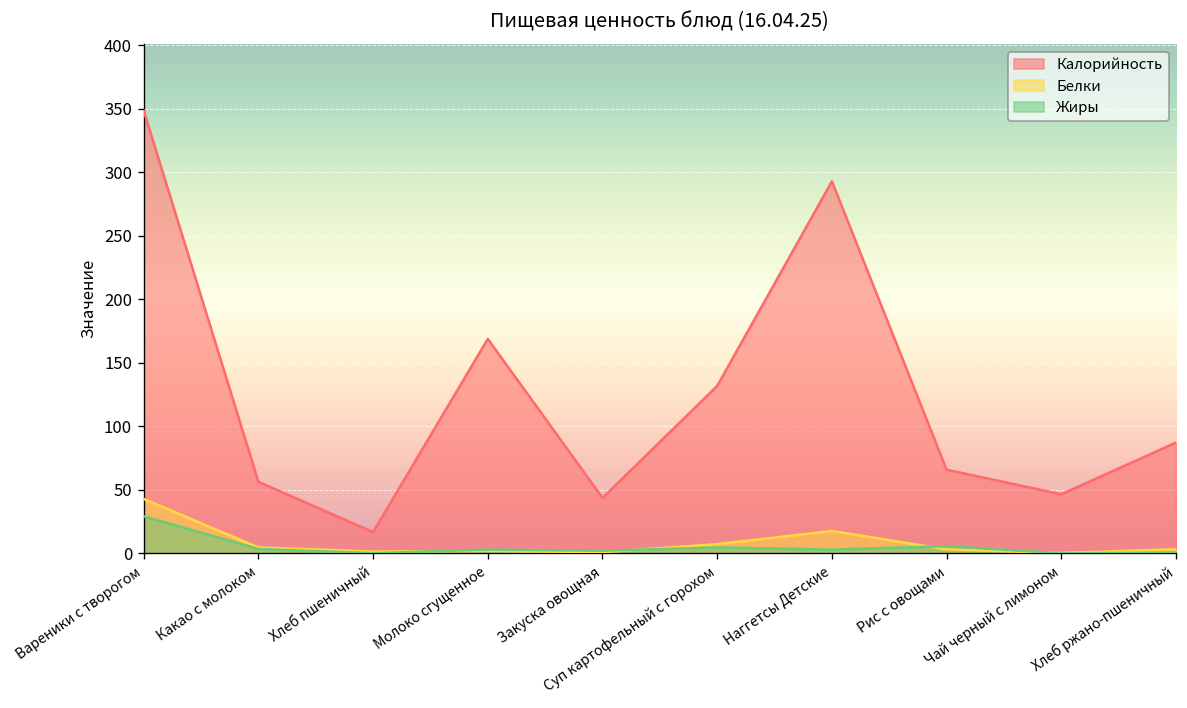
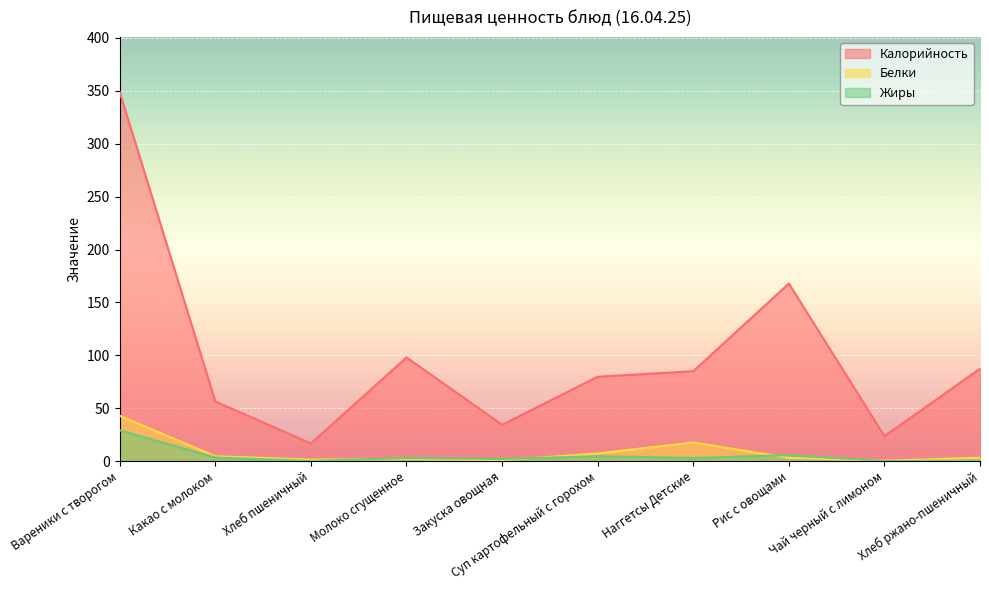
  {
    "Калорийность": {
      "Вареники с творогом": 349,
      "Какао с молоком": 56,
      "Хлеб пшеничный": 17,
-     "Молоко сгущенное": 169,
-     "Закуска овощная": 44,
-     "Суп картофельный с горохом": 132,
-     "Наггетсы Детские": 293,
-     "Рис с овощами": 66,
-     "Чай черный с лимоном": 47,
+     "Молоко сгущенное": 98,
+     "Закуска овощная": 34,
+     "Суп картофельный с горохом": 80,
+     "Наггетсы Детские": 85,
+     "Рис с овощами": 168,
+     "Чай черный с лимоном": 24,
      "Хлеб ржано-пшеничный": 87
    },
    "Белки": {
      "Вареники с творогом": 43,
      "Суп картофельный с горохом": 7,
      "Наггетсы Детские": 18,
      "Рис с овощами": 3,
      "Хлеб ржано-пшеничный": 3
    },
    "Жиры": {
      "Вареники с творогом": 29,
      "Суп картофельный с горохом": 5,
      "Наггетсы Детские": 3,
      "Рис с овощами": 6,
      "Хлеб ржано-пшеничный": 1
    }
  }
